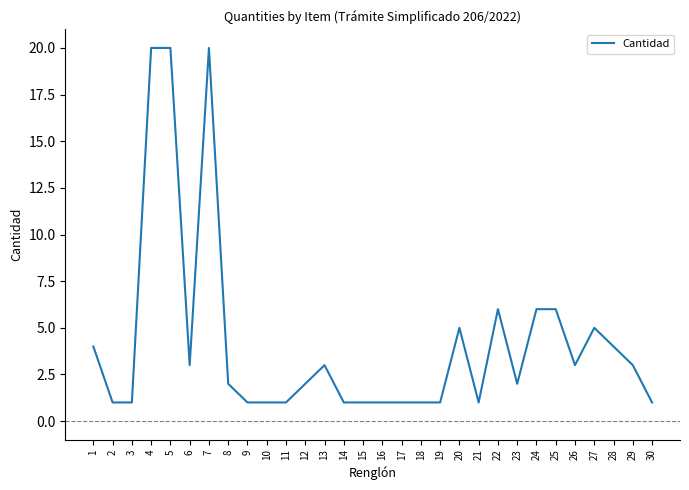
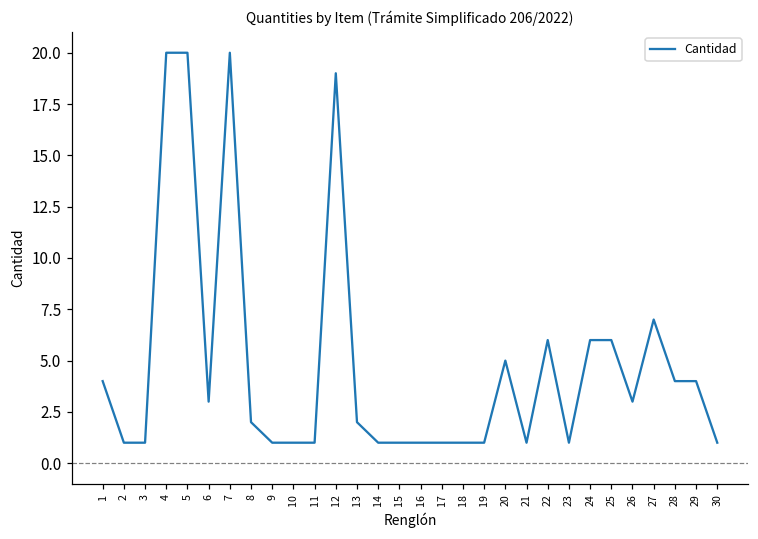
  {
    "1": 4,
    "2": 1,
    "3": 1,
    "4": 20,
    "5": 20,
    "6": 3,
    "7": 20,
    "8": 2,
    "9": 1,
    "10": 1,
    "11": 1,
-   "12": 2,
-   "13": 3,
+   "12": 19,
+   "13": 2,
    "14": 1,
    "15": 1,
    "16": 1,
    "17": 1,
    "18": 1,
    "19": 1,
    "20": 5,
    "21": 1,
    "22": 6,
-   "23": 2,
+   "23": 1,
    "24": 6,
    "25": 6,
    "26": 3,
-   "27": 5,
+   "27": 7,
    "28": 4,
-   "29": 3,
+   "29": 4,
    "30": 1
  }
